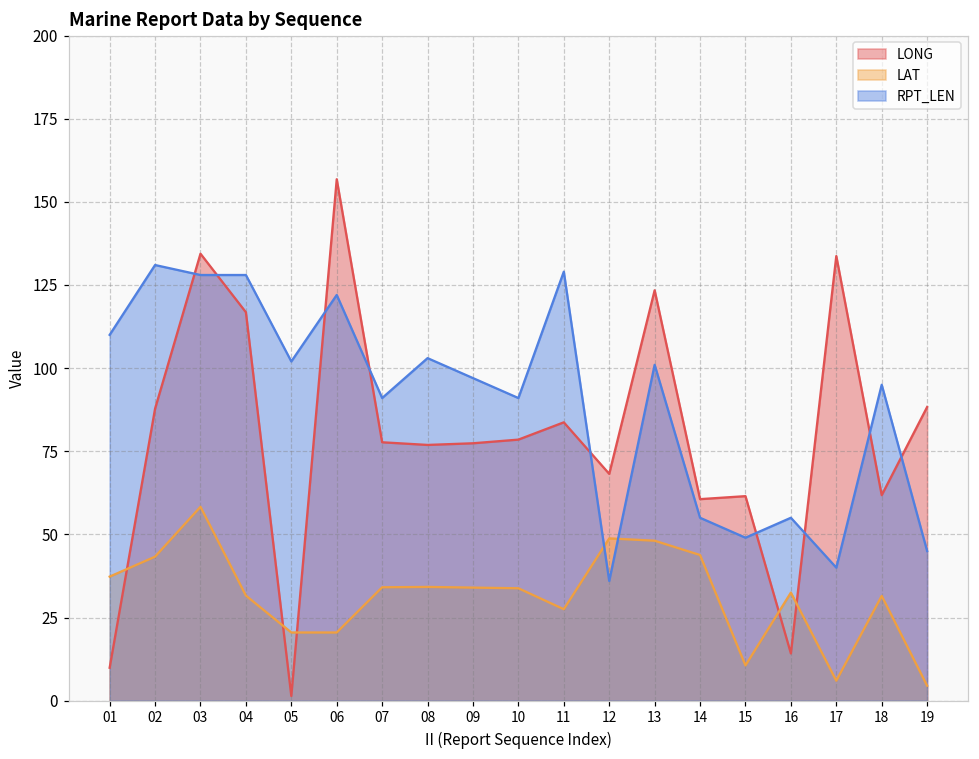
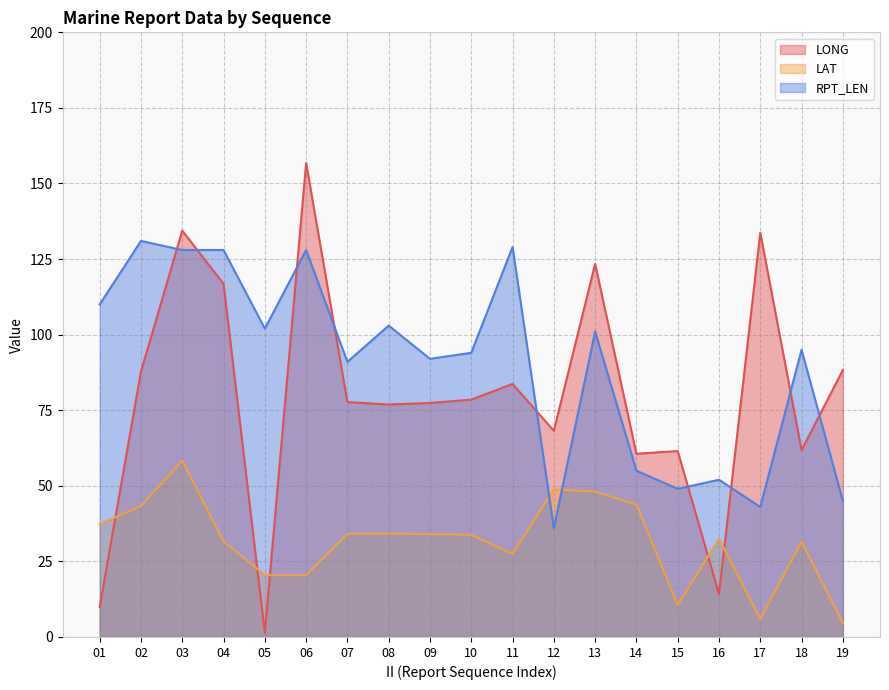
  {
    "RPT_LEN": {
      "01": 110,
      "02": 131,
      "03": 128,
      "04": 128,
      "05": 102,
-     "06": 122,
+     "06": 128,
      "07": 91,
      "08": 103,
-     "09": 97,
-     "10": 91,
+     "09": 92,
+     "10": 94,
      "11": 129,
      "12": 36,
      "13": 101,
      "14": 55,
      "15": 49,
-     "16": 55,
-     "17": 40,
+     "16": 52,
+     "17": 43,
      "18": 95,
      "19": 45
    }
  }
